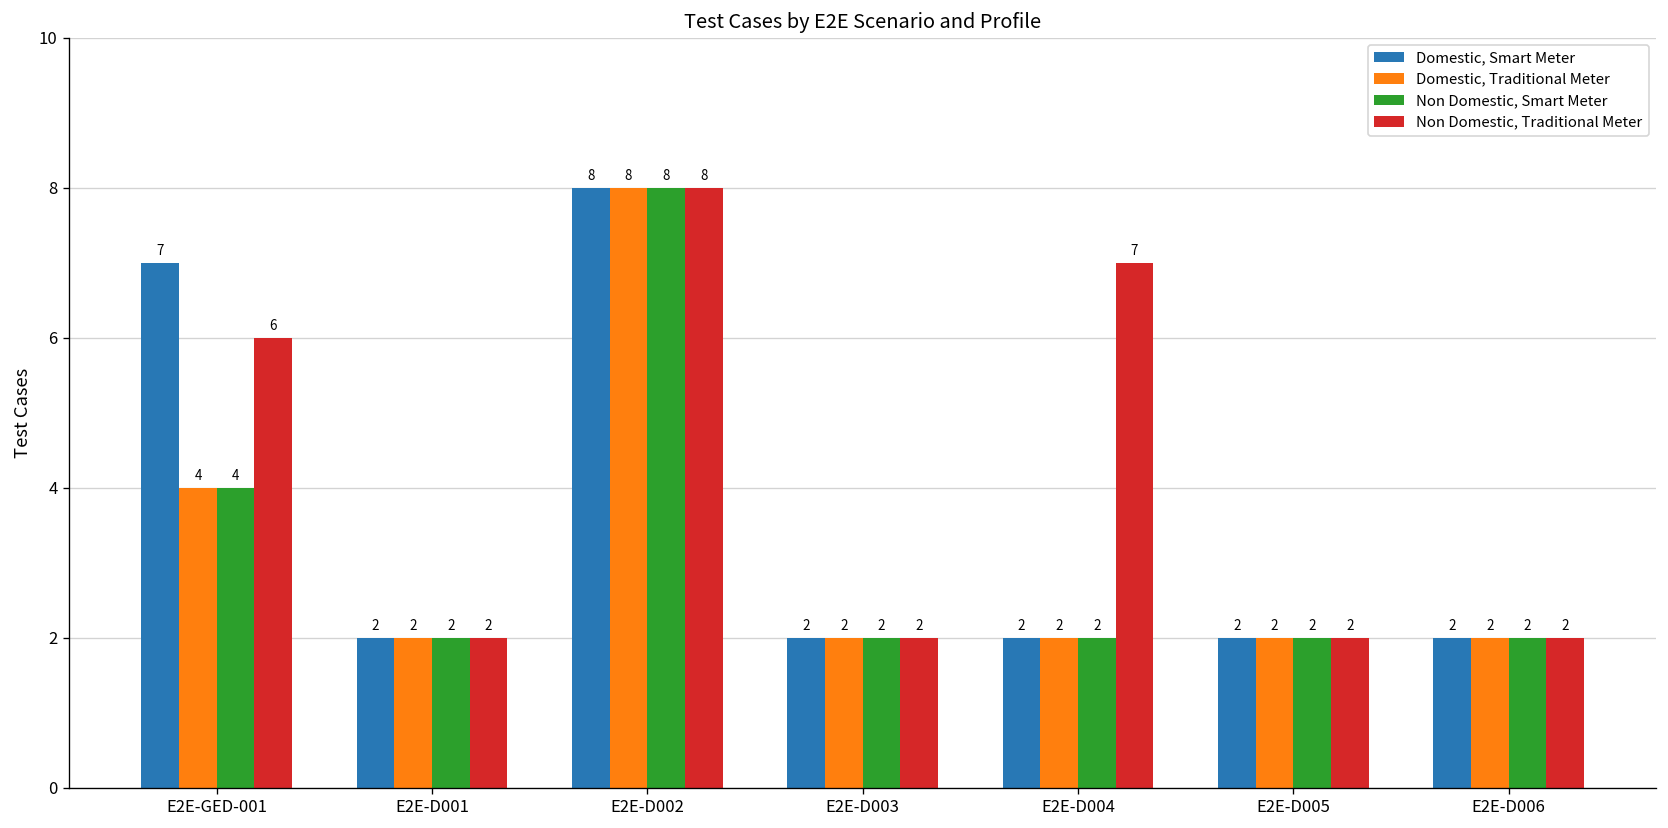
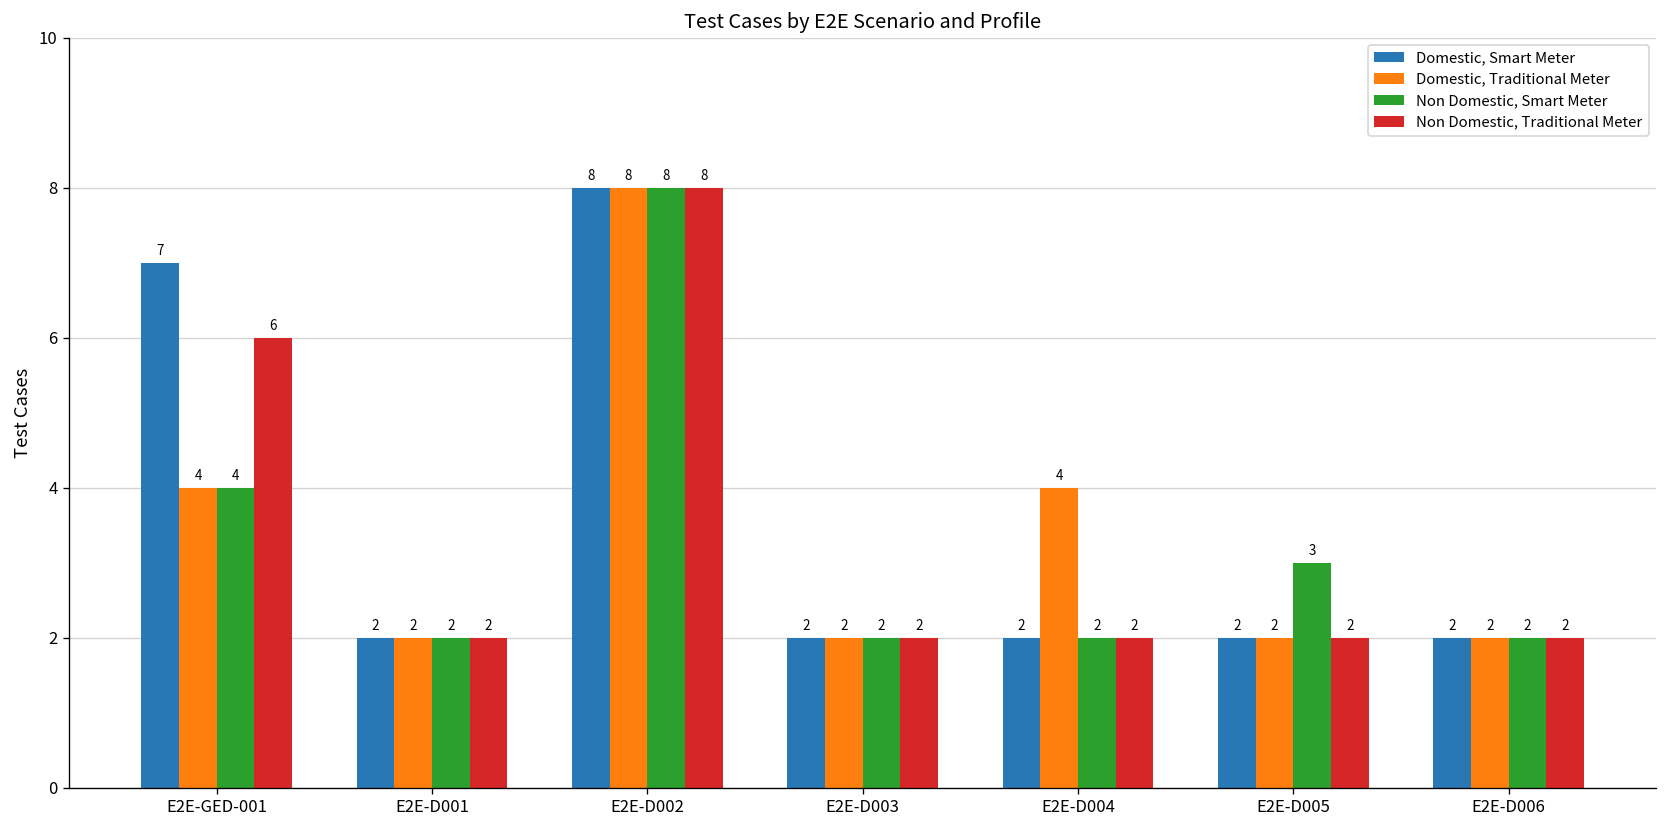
  {
    "Domestic, Smart Meter": {
      "E2E-GED-001": 7,
      "E2E-D001": 2,
      "E2E-D002": 8,
      "E2E-D003": 2,
      "E2E-D004": 2,
      "E2E-D005": 2,
      "E2E-D006": 2
    },
    "Domestic, Traditional Meter": {
      "E2E-GED-001": 4,
      "E2E-D001": 2,
      "E2E-D002": 8,
      "E2E-D003": 2,
-     "E2E-D004": 2,
+     "E2E-D004": 4,
      "E2E-D005": 2,
      "E2E-D006": 2
    },
    "Non Domestic, Smart Meter": {
      "E2E-GED-001": 4,
      "E2E-D001": 2,
      "E2E-D002": 8,
      "E2E-D003": 2,
      "E2E-D004": 2,
-     "E2E-D005": 2,
+     "E2E-D005": 3,
      "E2E-D006": 2
    },
    "Non Domestic, Traditional Meter": {
      "E2E-GED-001": 6,
      "E2E-D001": 2,
      "E2E-D002": 8,
      "E2E-D003": 2,
-     "E2E-D004": 7,
+     "E2E-D004": 2,
      "E2E-D005": 2,
      "E2E-D006": 2
    }
  }
